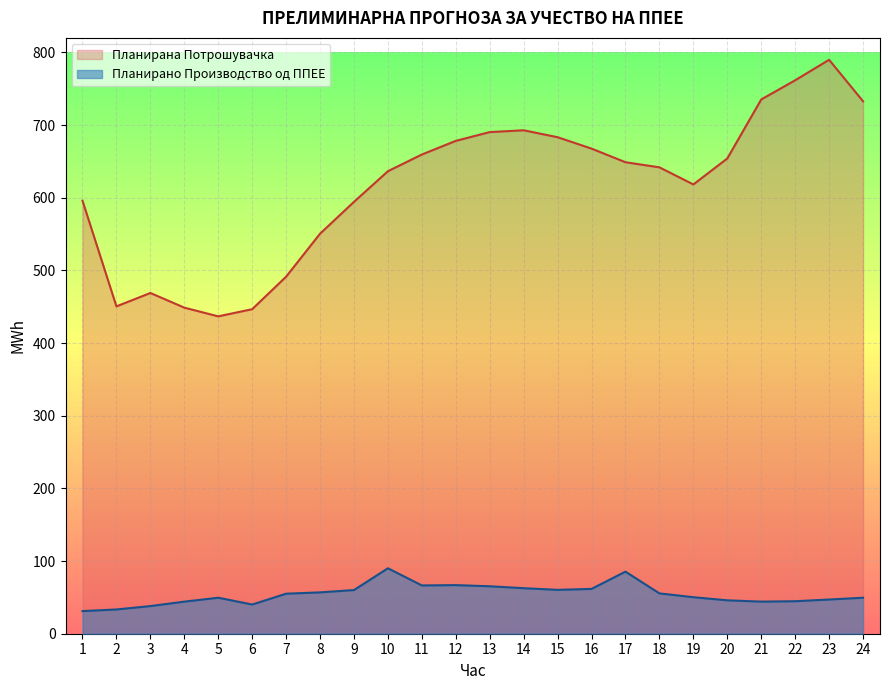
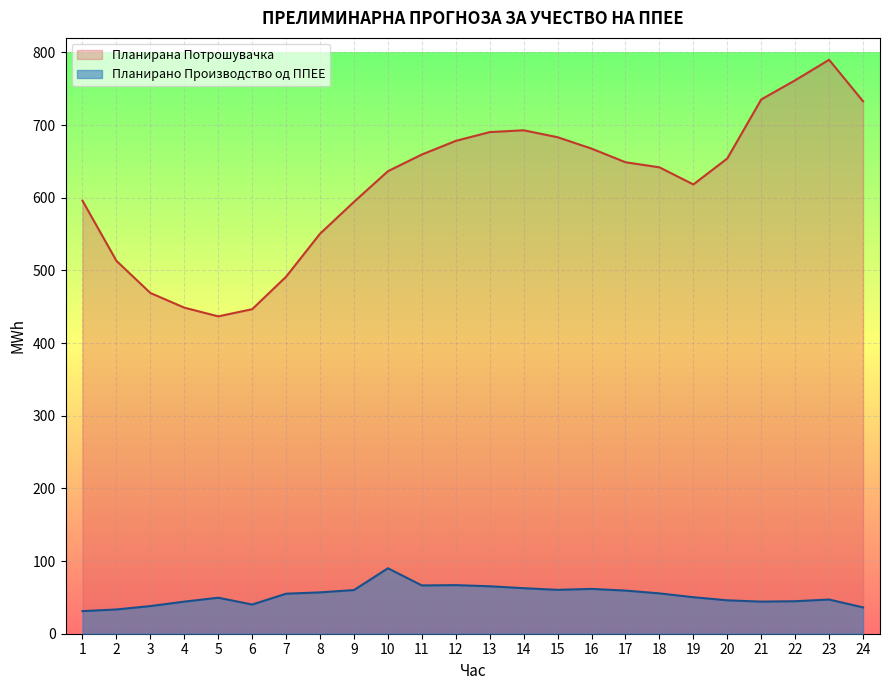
  {
    "Планирана Потрошувачка": {
      "1": 600,
-     "2": 450,
+     "2": 510,
      "3": 470,
      "4": 450,
      "5": 440,
      "6": 450,
      "7": 490,
      "8": 550,
      "9": 590,
      "10": 640,
      "11": 660,
      "12": 680,
      "13": 690,
      "14": 690,
      "15": 680,
      "16": 670,
      "17": 650,
      "18": 640,
      "19": 620,
      "20": 650,
      "21": 740,
      "22": 760,
      "23": 790,
      "24": 730
    },
    "Планирано Производство од ППЕЕ": {
      "1": 30,
      "2": 30,
      "3": 40,
      "4": 40,
      "5": 50,
      "6": 40,
      "7": 60,
      "8": 60,
      "9": 60,
      "10": 90,
      "11": 70,
      "12": 70,
      "13": 70,
      "14": 60,
      "15": 60,
      "16": 60,
-     "17": 90,
+     "17": 60,
      "18": 60,
      "19": 50,
      "20": 50,
      "21": 40,
      "22": 40,
      "23": 50,
-     "24": 50
+     "24": 40
    }
  }
